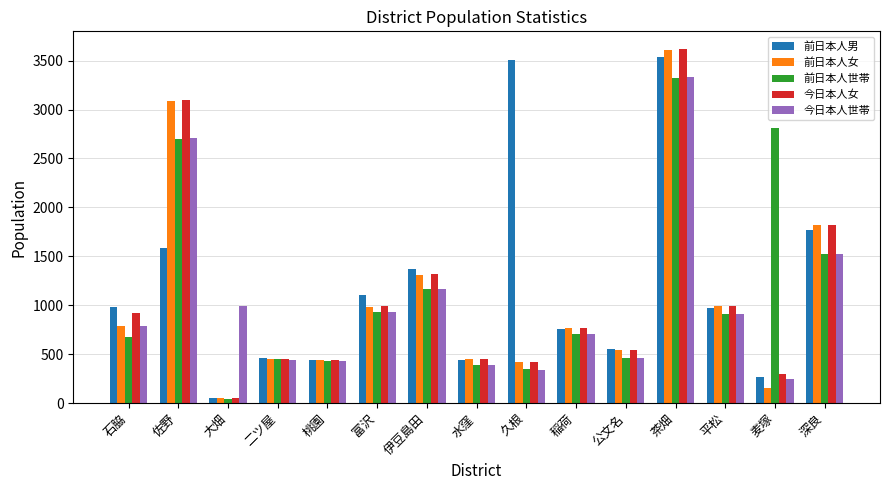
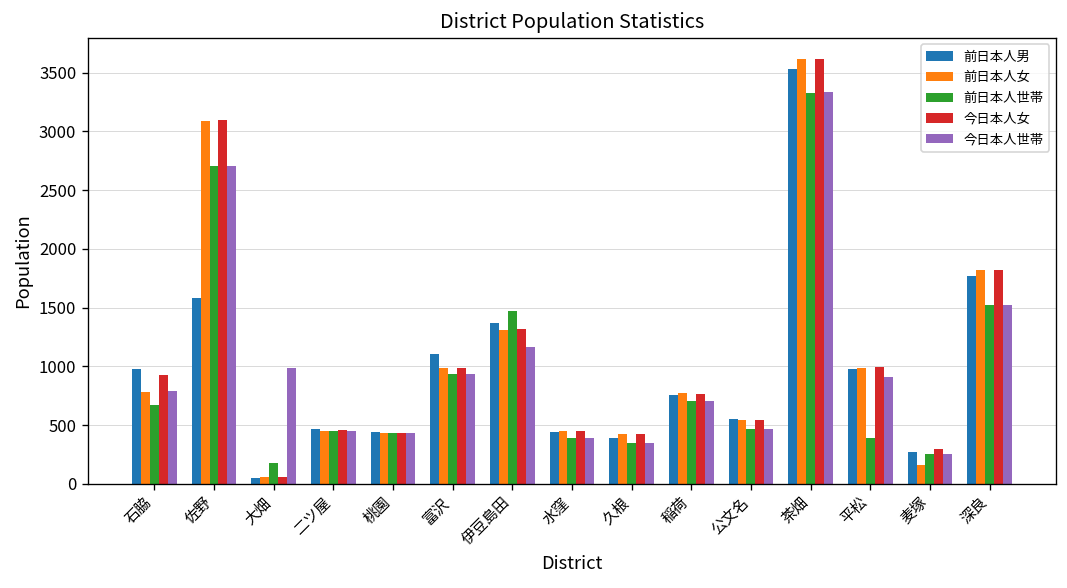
  {
    "前日本人男": {
      "石脇": 1000,
      "佐野": 1600,
      "大畑": 100,
      "二ツ屋": 500,
      "桃園": 400,
      "富沢": 1100,
      "伊豆島田": 1400,
      "水窪": 400,
-     "久根": 3500,
+     "久根": 400,
      "稲荷": 800,
      "公文名": 600,
      "茶畑": 3500,
      "平松": 1000,
      "麦塚": 300,
      "深良": 1800
    },
    "前日本人女": {
      "石脇": 800,
      "佐野": 3100,
      "大畑": 100,
      "二ツ屋": 400,
      "桃園": 400,
      "富沢": 1000,
      "伊豆島田": 1300,
      "水窪": 400,
      "久根": 400,
      "稲荷": 800,
      "公文名": 500,
      "茶畑": 3600,
      "平松": 1000,
      "麦塚": 200,
      "深良": 1800
    },
    "前日本人世帯": {
      "石脇": 700,
      "佐野": 2700,
-     "大畑": 0,
+     "大畑": 200,
      "二ツ屋": 400,
      "桃園": 400,
      "富沢": 900,
-     "伊豆島田": 1200,
+     "伊豆島田": 1500,
      "水窪": 400,
      "久根": 300,
      "稲荷": 700,
      "公文名": 500,
      "茶畑": 3300,
-     "平松": 900,
-     "麦塚": 2800,
+     "平松": 400,
+     "麦塚": 300,
      "深良": 1500
    },
    "今日本人女": {
      "石脇": 900,
      "佐野": 3100,
      "大畑": 100,
      "二ツ屋": 500,
      "桃園": 400,
      "富沢": 1000,
      "伊豆島田": 1300,
      "水窪": 400,
      "久根": 400,
      "稲荷": 800,
      "公文名": 500,
      "茶畑": 3600,
      "平松": 1000,
      "麦塚": 300,
      "深良": 1800
    },
    "今日本人世帯": {
      "石脇": 800,
      "佐野": 2700,
      "大畑": 1000,
      "二ツ屋": 400,
      "桃園": 400,
      "富沢": 900,
      "伊豆島田": 1200,
      "水窪": 400,
      "久根": 300,
      "稲荷": 700,
      "公文名": 500,
      "茶畑": 3300,
      "平松": 900,
      "麦塚": 300,
      "深良": 1500
    }
  }
